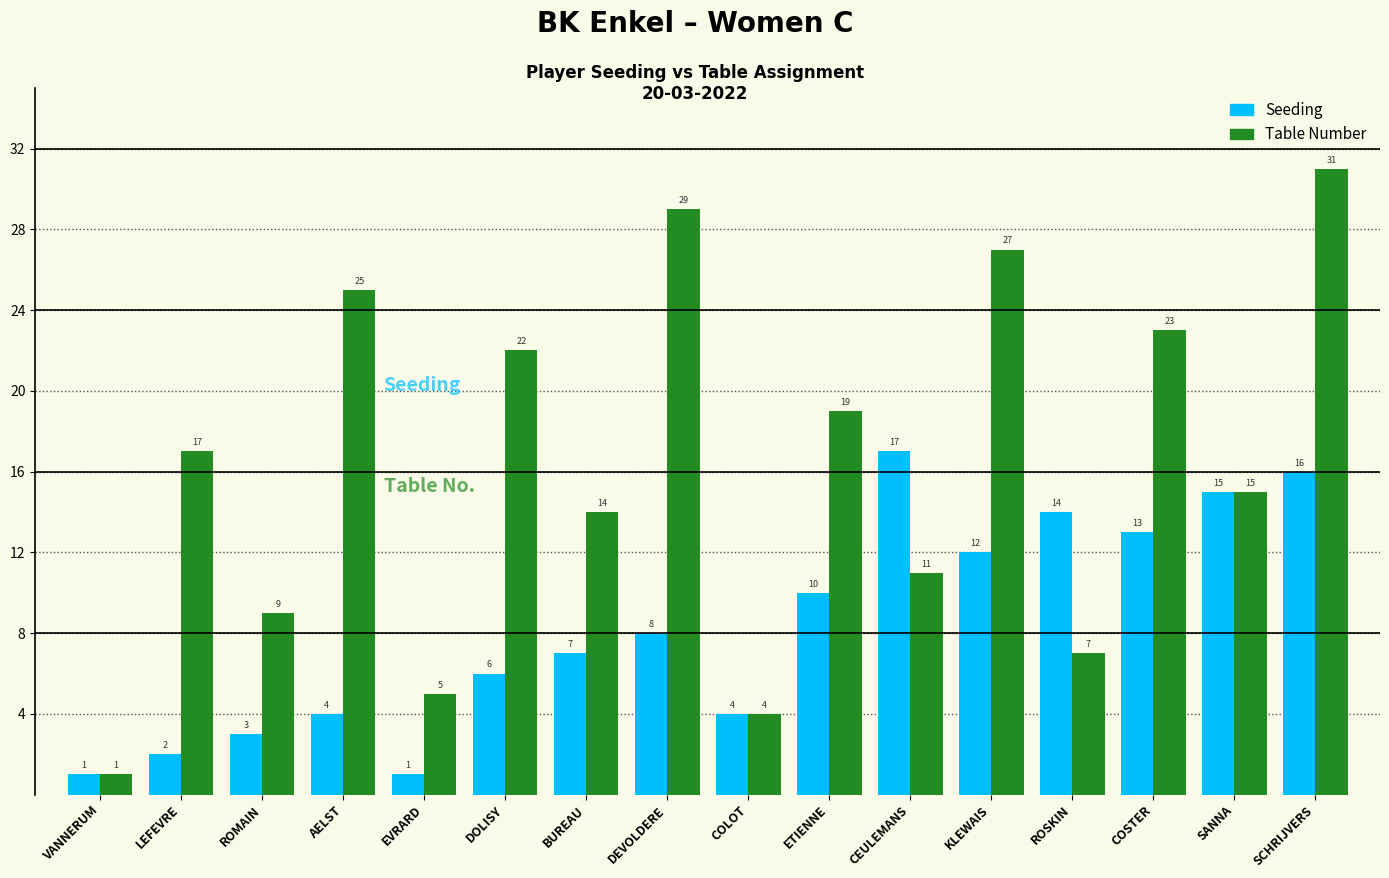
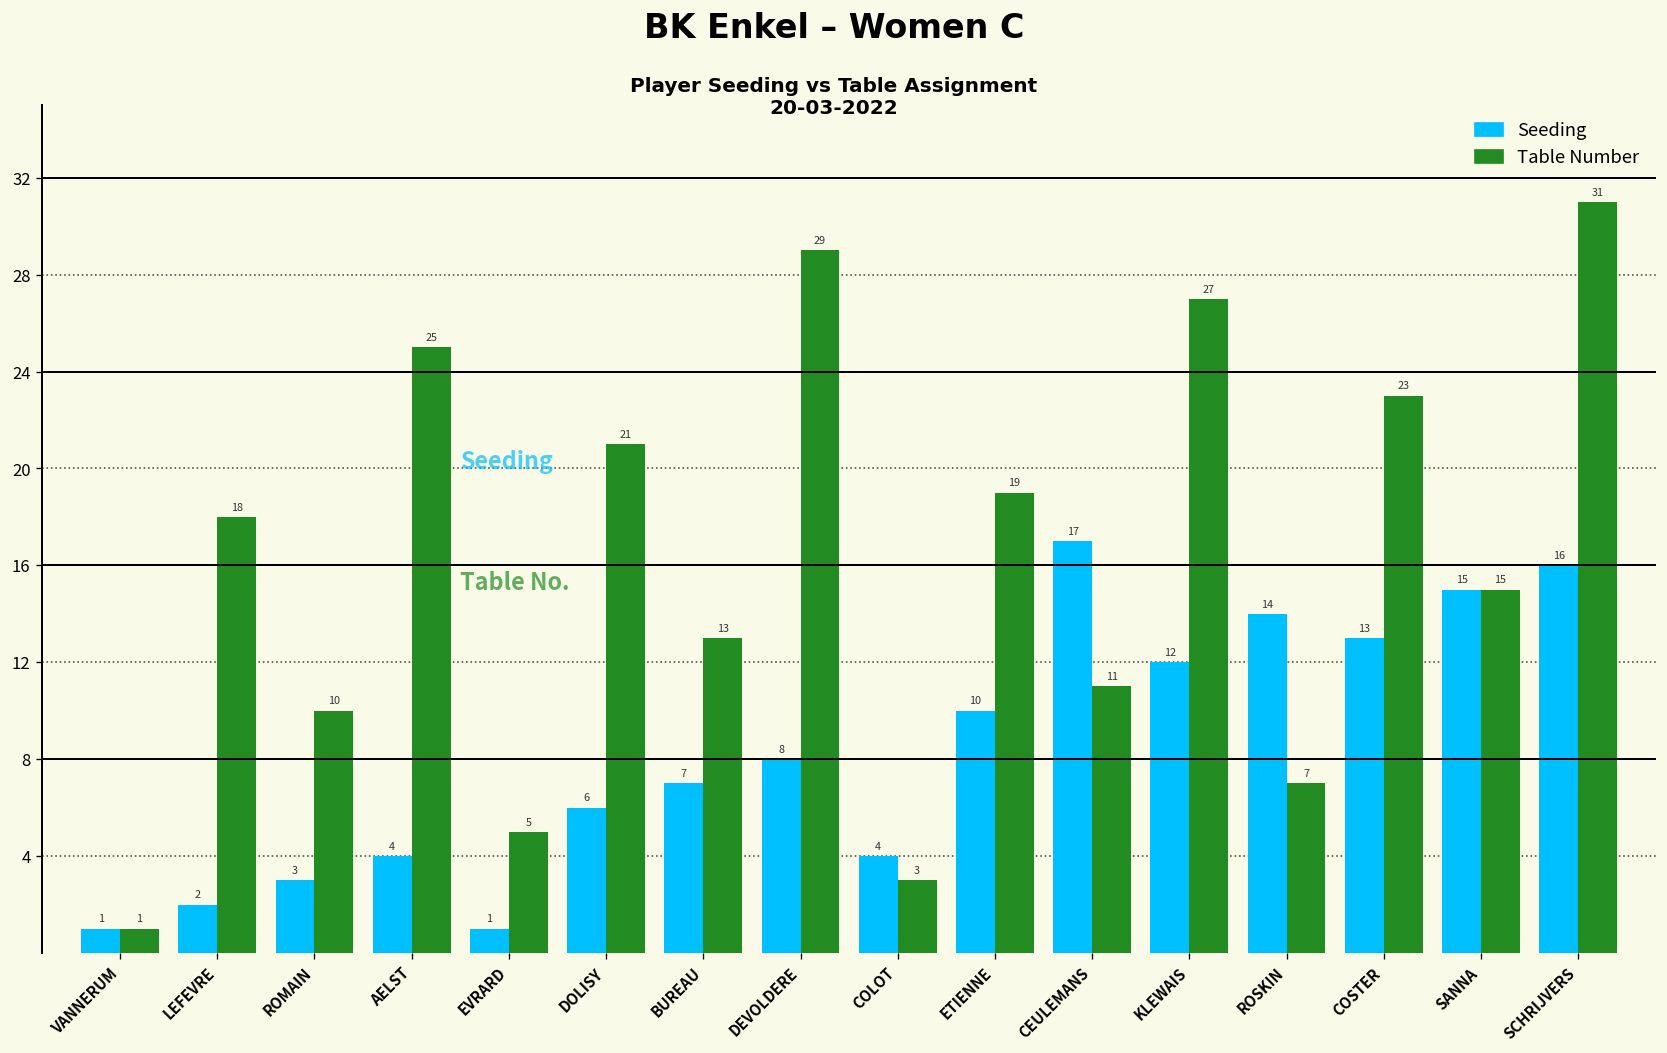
  {
    "Seeding": {
      "VANNERUM": 1,
      "LEFEVRE": 2,
      "ROMAIN": 3,
      "AELST": 4,
      "EVRARD": 1,
      "DOLISY": 6,
      "BUREAU": 7,
      "DEVOLDERE": 8,
      "COLOT": 4,
      "ETIENNE": 10,
      "CEULEMANS": 17,
      "KLEWAIS": 12,
      "ROSKIN": 14,
      "COSTER": 13,
      "SANNA": 15,
      "SCHRIJVERS": 16
    },
    "Table Number": {
      "VANNERUM": 1,
-     "LEFEVRE": 17,
-     "ROMAIN": 9,
+     "LEFEVRE": 18,
+     "ROMAIN": 10,
      "AELST": 25,
      "EVRARD": 5,
-     "DOLISY": 22,
-     "BUREAU": 14,
+     "DOLISY": 21,
+     "BUREAU": 13,
      "DEVOLDERE": 29,
-     "COLOT": 4,
+     "COLOT": 3,
      "ETIENNE": 19,
      "CEULEMANS": 11,
      "KLEWAIS": 27,
      "ROSKIN": 7,
      "COSTER": 23,
      "SANNA": 15,
      "SCHRIJVERS": 31
    }
  }
